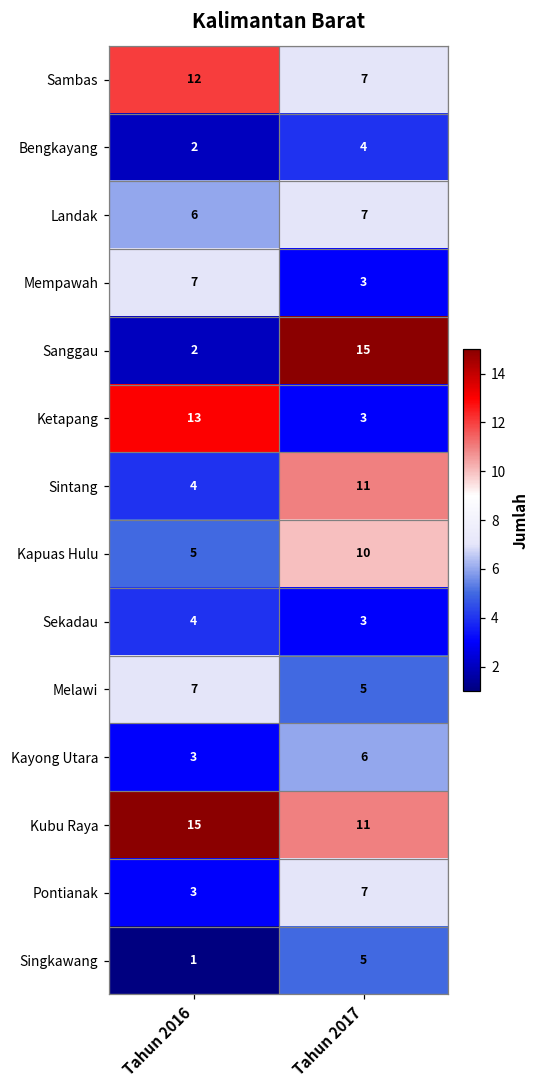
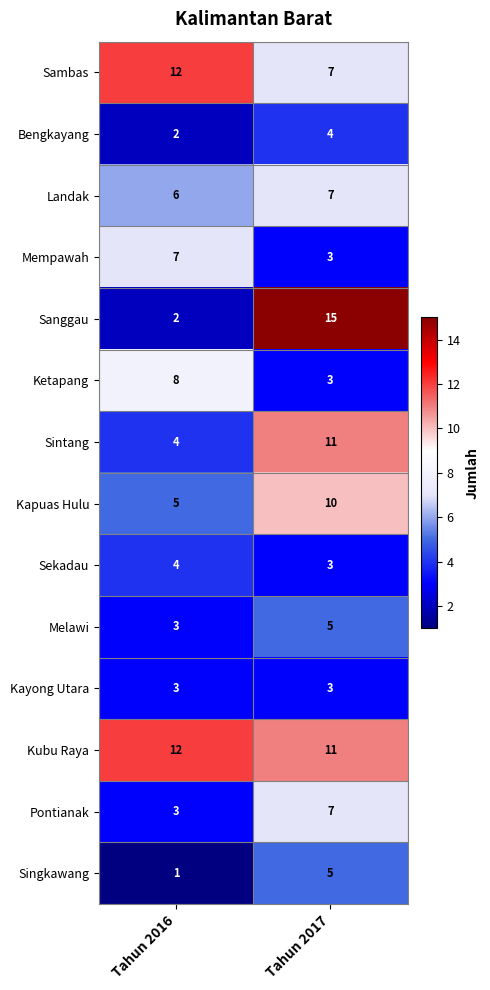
  {
    "Sambas": {
      "Tahun 2016": 12,
      "Tahun 2017": 7
    },
    "Bengkayang": {
      "Tahun 2016": 2,
      "Tahun 2017": 4
    },
    "Landak": {
      "Tahun 2016": 6,
      "Tahun 2017": 7
    },
    "Mempawah": {
      "Tahun 2016": 7,
      "Tahun 2017": 3
    },
    "Sanggau": {
      "Tahun 2016": 2,
      "Tahun 2017": 15
    },
    "Ketapang": {
-     "Tahun 2016": 13,
+     "Tahun 2016": 8,
      "Tahun 2017": 3
    },
    "Sintang": {
      "Tahun 2016": 4,
      "Tahun 2017": 11
    },
    "Kapuas Hulu": {
      "Tahun 2016": 5,
      "Tahun 2017": 10
    },
    "Sekadau": {
      "Tahun 2016": 4,
      "Tahun 2017": 3
    },
    "Melawi": {
-     "Tahun 2016": 7,
+     "Tahun 2016": 3,
      "Tahun 2017": 5
    },
    "Kayong Utara": {
      "Tahun 2016": 3,
-     "Tahun 2017": 6
+     "Tahun 2017": 3
    },
    "Kubu Raya": {
-     "Tahun 2016": 15,
+     "Tahun 2016": 12,
      "Tahun 2017": 11
    },
    "Pontianak": {
      "Tahun 2016": 3,
      "Tahun 2017": 7
    },
    "Singkawang": {
      "Tahun 2016": 1,
      "Tahun 2017": 5
    }
  }
